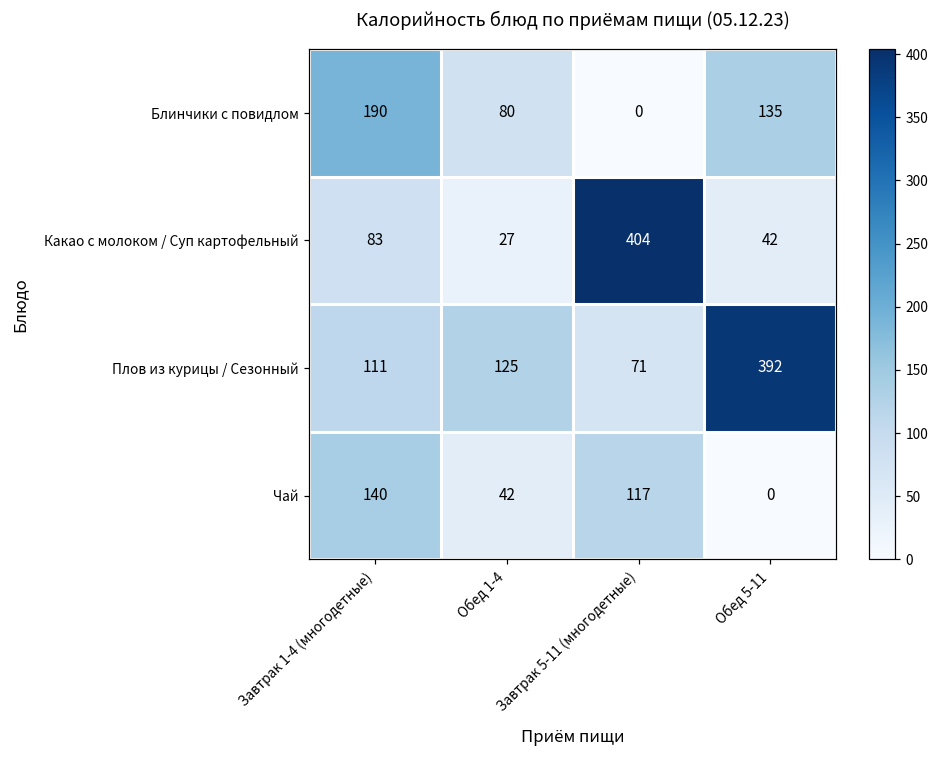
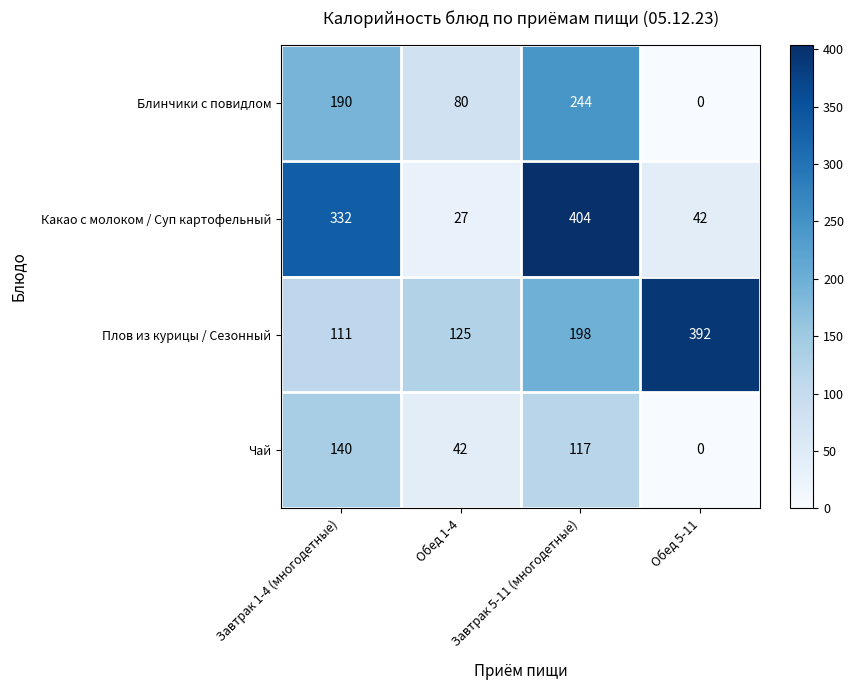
  {
    "Блинчики с повидлом": {
      "Завтрак 1-4 (многодетные)": 190,
      "Обед 1-4": 80,
-     "Завтрак 5-11 (многодетные)": 0,
-     "Обед 5-11": 135
+     "Завтрак 5-11 (многодетные)": 244,
+     "Обед 5-11": 0
    },
    "Какао с молоком / Суп картофельный": {
-     "Завтрак 1-4 (многодетные)": 83,
+     "Завтрак 1-4 (многодетные)": 332,
      "Обед 1-4": 27,
      "Завтрак 5-11 (многодетные)": 404,
      "Обед 5-11": 42
    },
    "Плов из курицы / Сезонный": {
      "Завтрак 1-4 (многодетные)": 111,
      "Обед 1-4": 125,
-     "Завтрак 5-11 (многодетные)": 71,
+     "Завтрак 5-11 (многодетные)": 198,
      "Обед 5-11": 392
    },
    "Чай": {
      "Завтрак 1-4 (многодетные)": 140,
      "Обед 1-4": 42,
      "Завтрак 5-11 (многодетные)": 117,
      "Обед 5-11": 0
    }
  }
